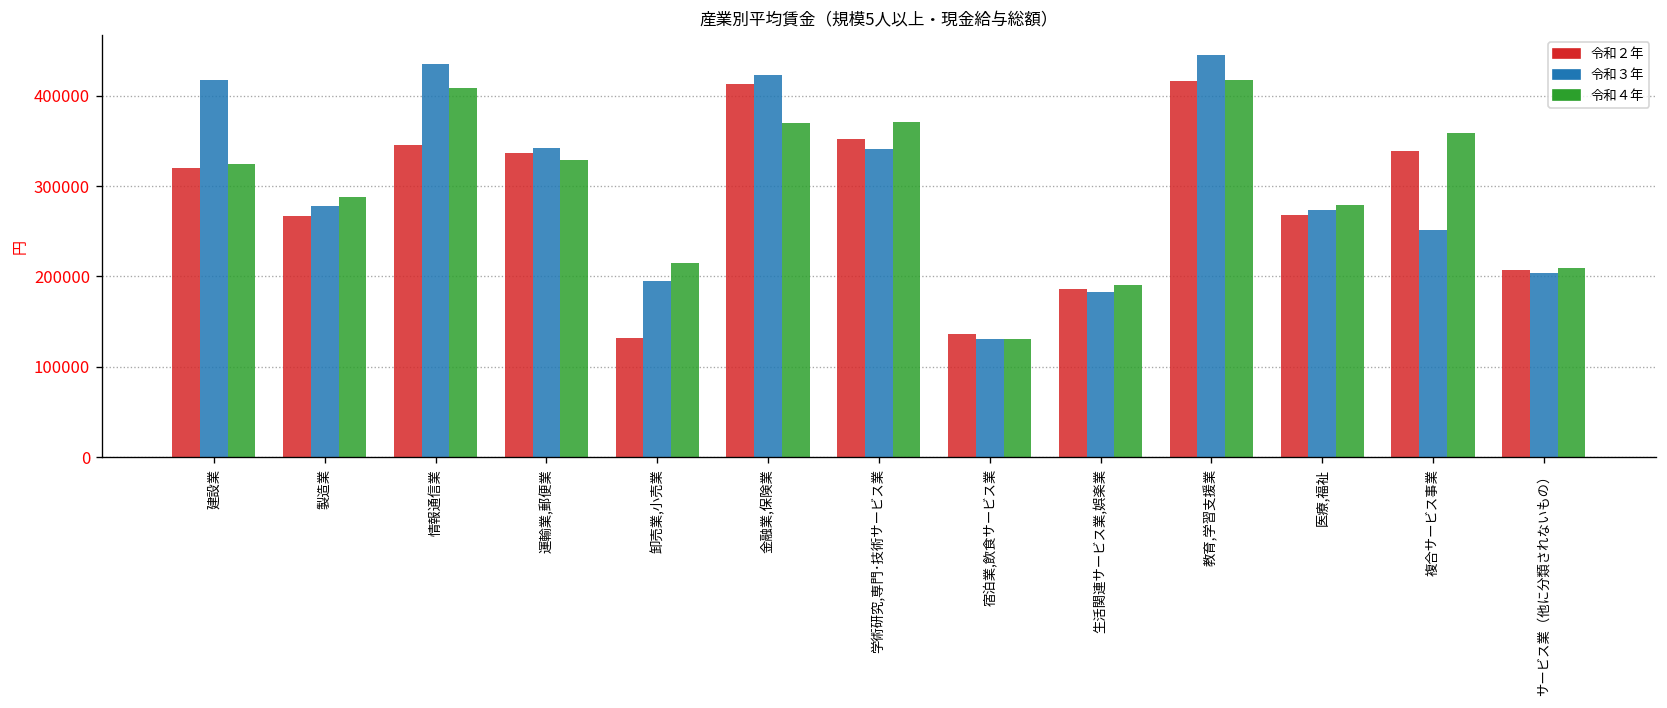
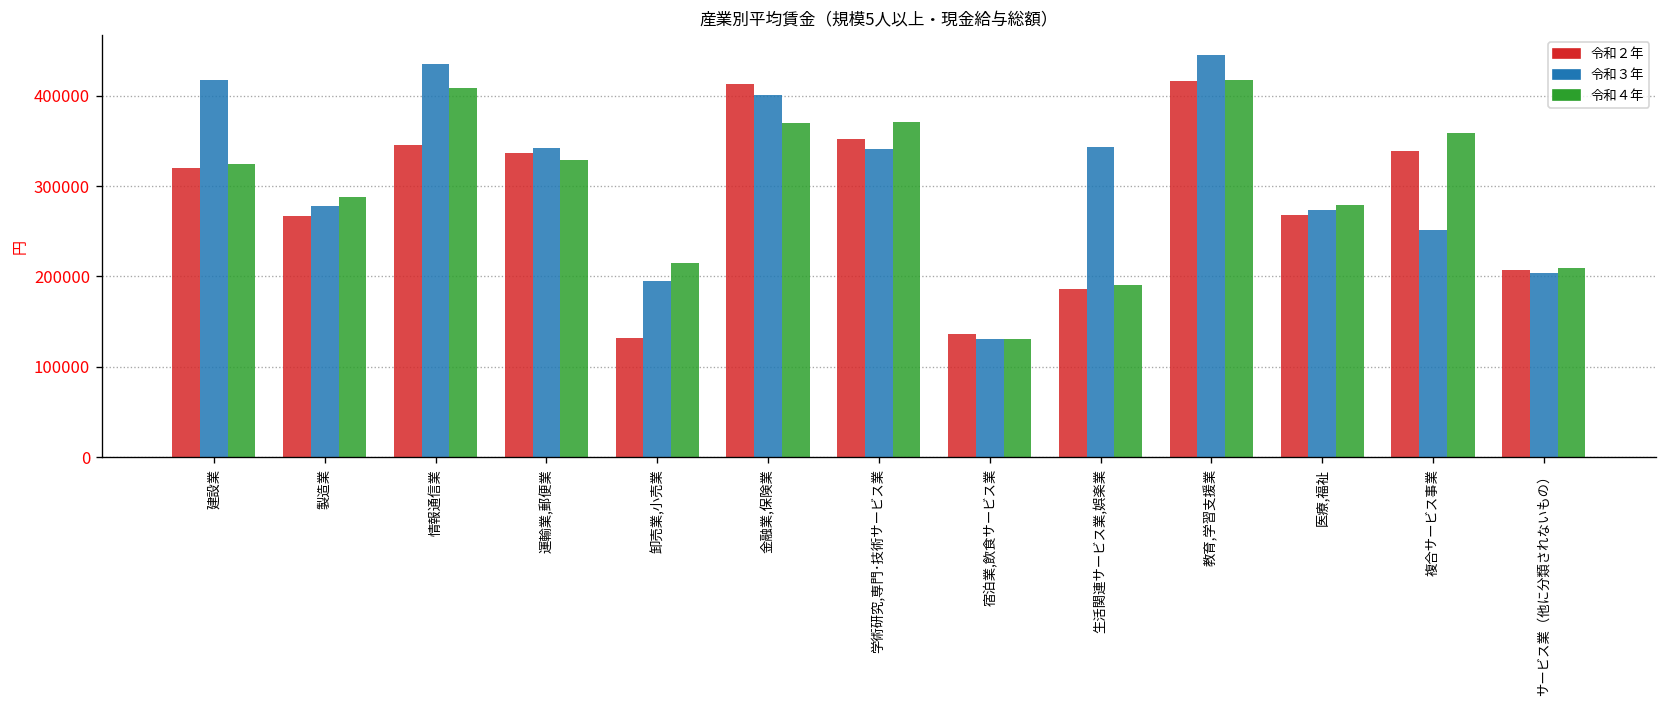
  {
    "令和２年": {
      "建設業": 320000,
      "製造業": 270000,
      "情報通信業": 350000,
      "運輸業,郵便業": 340000,
      "卸売業,小売業": 130000,
      "金融業,保険業": 410000,
      "学術研究,専門･技術サービス業": 350000,
      "宿泊業,飲食サービス業": 140000,
      "生活関連サービス業,娯楽業": 190000,
      "教育,学習支援業": 420000,
      "医療,福祉": 270000,
      "複合サービス事業": 340000,
      "サービス業（他に分類されないもの）": 210000
    },
    "令和３年": {
      "建設業": 420000,
      "製造業": 280000,
      "情報通信業": 430000,
      "運輸業,郵便業": 340000,
      "卸売業,小売業": 190000,
-     "金融業,保険業": 420000,
+     "金融業,保険業": 400000,
      "学術研究,専門･技術サービス業": 340000,
      "宿泊業,飲食サービス業": 130000,
-     "生活関連サービス業,娯楽業": 180000,
+     "生活関連サービス業,娯楽業": 340000,
      "教育,学習支援業": 440000,
      "医療,福祉": 270000,
      "複合サービス事業": 250000,
      "サービス業（他に分類されないもの）": 200000
    },
    "令和４年": {
      "建設業": 320000,
      "製造業": 290000,
      "情報通信業": 410000,
      "運輸業,郵便業": 330000,
      "卸売業,小売業": 220000,
      "金融業,保険業": 370000,
      "学術研究,専門･技術サービス業": 370000,
      "宿泊業,飲食サービス業": 130000,
      "生活関連サービス業,娯楽業": 190000,
      "教育,学習支援業": 420000,
      "医療,福祉": 280000,
      "複合サービス事業": 360000,
      "サービス業（他に分類されないもの）": 210000
    }
  }
